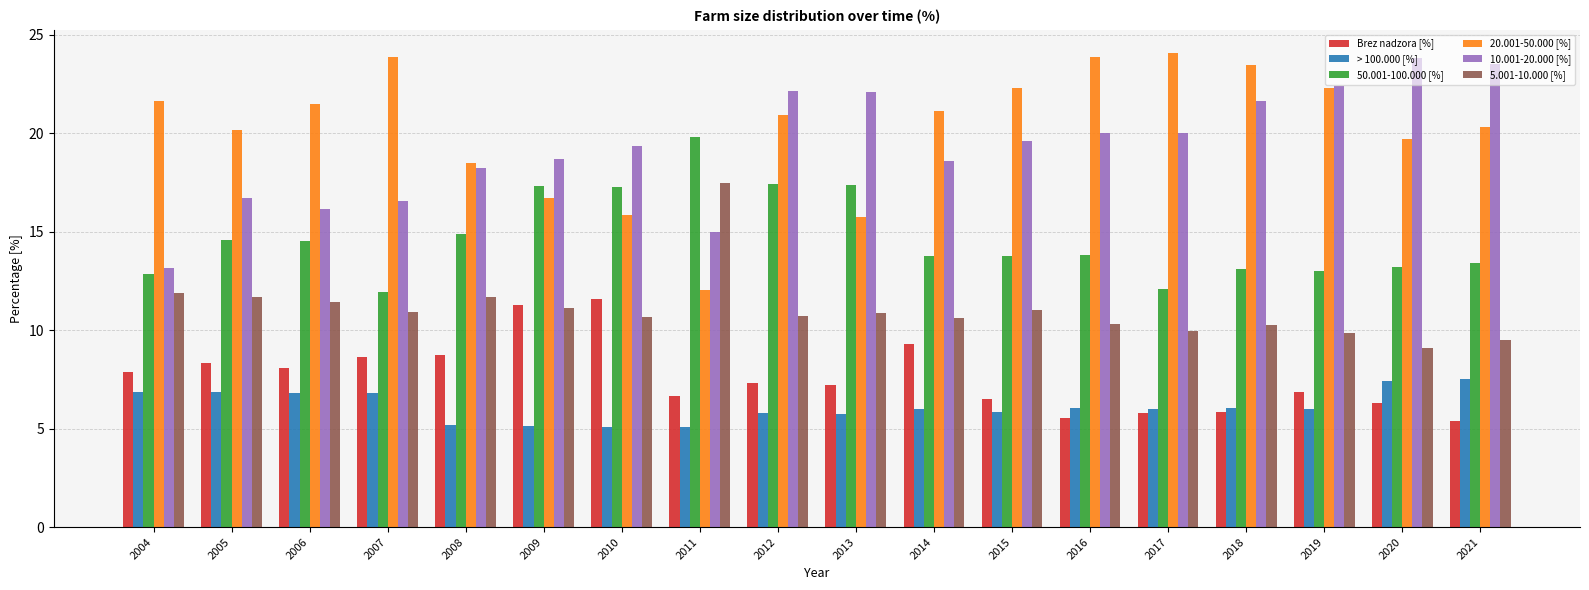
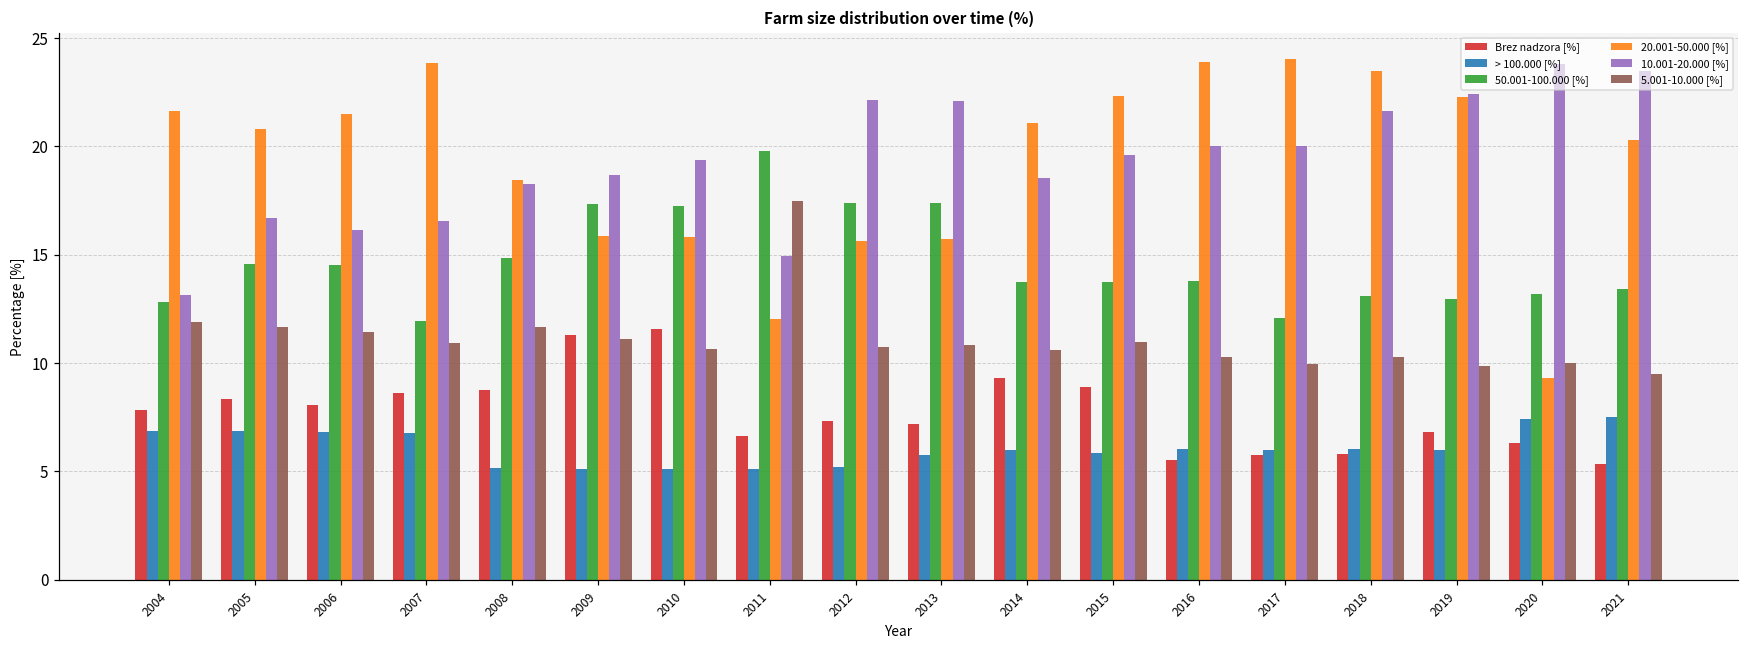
  {
    "Brez nadzora [%]": {
      "2004": 7.9,
      "2005": 8.3,
      "2006": 8.1,
      "2007": 8.6,
      "2008": 8.7,
      "2009": 11.3,
      "2010": 11.6,
      "2011": 6.6,
      "2012": 7.3,
      "2013": 7.2,
      "2014": 9.3,
-     "2015": 6.5,
+     "2015": 8.9,
      "2016": 5.5,
      "2017": 5.8,
      "2018": 5.8,
      "2019": 6.8,
      "2020": 6.3,
      "2021": 5.4
    },
    "> 100.000 [%]": {
      "2004": 6.9,
      "2005": 6.8,
      "2006": 6.8,
      "2007": 6.8,
      "2008": 5.2,
      "2009": 5.1,
      "2010": 5.1,
      "2011": 5.1,
-     "2012": 5.8,
+     "2012": 5.2,
      "2013": 5.8,
      "2014": 6.0,
      "2015": 5.8,
      "2016": 6.0,
      "2017": 6.0,
      "2018": 6.0,
      "2019": 6.0,
      "2020": 7.4,
      "2021": 7.5
    },
    "50.001-100.000 [%]": {
      "2004": 12.8,
      "2005": 14.6,
      "2006": 14.5,
      "2007": 11.9,
      "2008": 14.9,
      "2009": 17.3,
      "2010": 17.3,
      "2011": 19.8,
      "2012": 17.4,
      "2013": 17.4,
      "2014": 13.8,
      "2015": 13.8,
      "2016": 13.8,
      "2017": 12.1,
      "2018": 13.1,
      "2019": 13.0,
      "2020": 13.2,
      "2021": 13.4
    },
    "20.001-50.000 [%]": {
      "2004": 21.6,
-     "2005": 20.2,
+     "2005": 20.8,
      "2006": 21.5,
      "2007": 23.8,
      "2008": 18.5,
-     "2009": 16.7,
+     "2009": 15.9,
      "2010": 15.8,
      "2011": 12.0,
-     "2012": 20.9,
+     "2012": 15.6,
      "2013": 15.7,
      "2014": 21.1,
      "2015": 22.3,
      "2016": 23.9,
      "2017": 24.0,
      "2018": 23.5,
      "2019": 22.3,
-     "2020": 19.7,
+     "2020": 9.3,
      "2021": 20.3
    },
    "10.001-20.000 [%]": {
      "2004": 13.2,
      "2005": 16.7,
      "2006": 16.1,
      "2007": 16.5,
      "2008": 18.2,
      "2009": 18.7,
      "2010": 19.4,
      "2011": 15.0,
      "2012": 22.1,
      "2013": 22.1,
      "2014": 18.6,
      "2015": 19.6,
      "2016": 20.0,
      "2017": 20.0,
      "2018": 21.6,
      "2019": 22.4
    },
    "5.001-10.000 [%]": {
      "2004": 11.9,
      "2005": 11.7,
      "2006": 11.4,
      "2007": 10.9,
      "2008": 11.7,
      "2009": 11.1,
      "2010": 10.7,
      "2011": 17.5,
      "2012": 10.7,
      "2013": 10.8,
      "2014": 10.6,
      "2015": 11.0,
      "2016": 10.3,
      "2017": 10.0,
      "2018": 10.3,
      "2019": 9.8,
-     "2020": 9.1,
+     "2020": 10.0,
      "2021": 9.5
    }
  }
